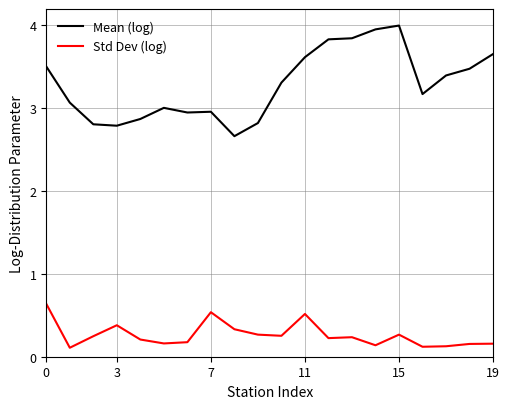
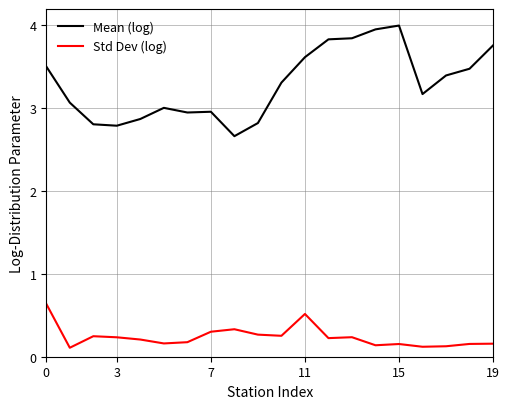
  {
    "Mean (log)": {
      "0": 3.5,
      "3": 2.8,
      "7": 3.0,
      "11": 3.6,
      "15": 4.0,
-     "19": 3.6
+     "19": 3.7
    },
    "Std Dev (log)": {
      "0": 0.6,
-     "3": 0.4,
-     "7": 0.5,
+     "3": 0.2,
+     "7": 0.3,
      "11": 0.5,
-     "15": 0.3,
+     "15": 0.2,
      "19": 0.2
    }
  }
